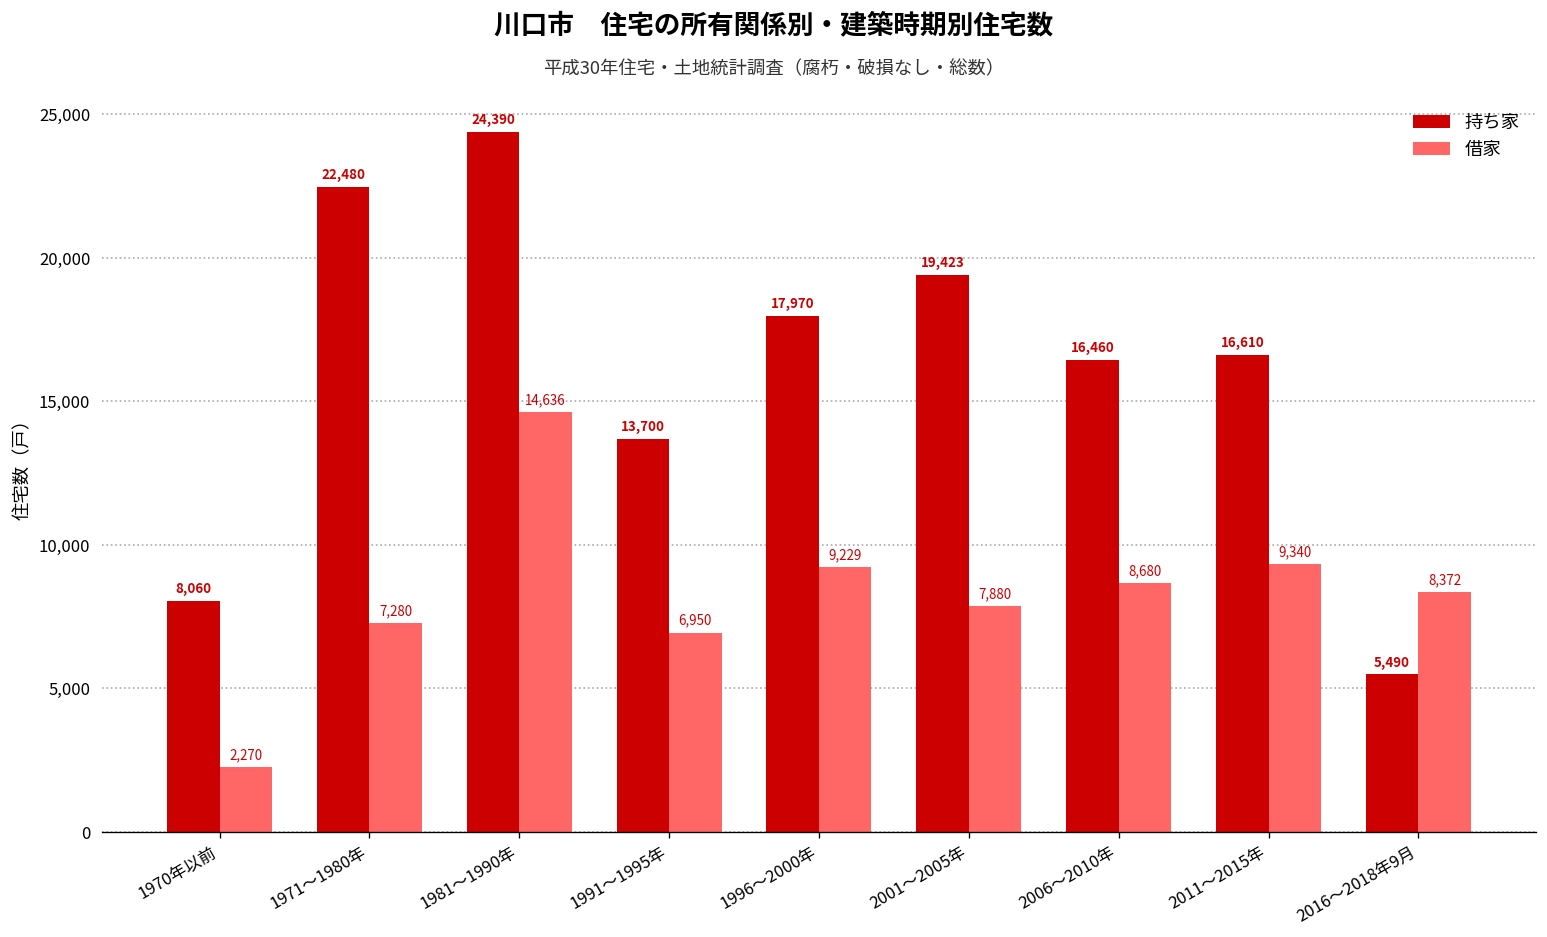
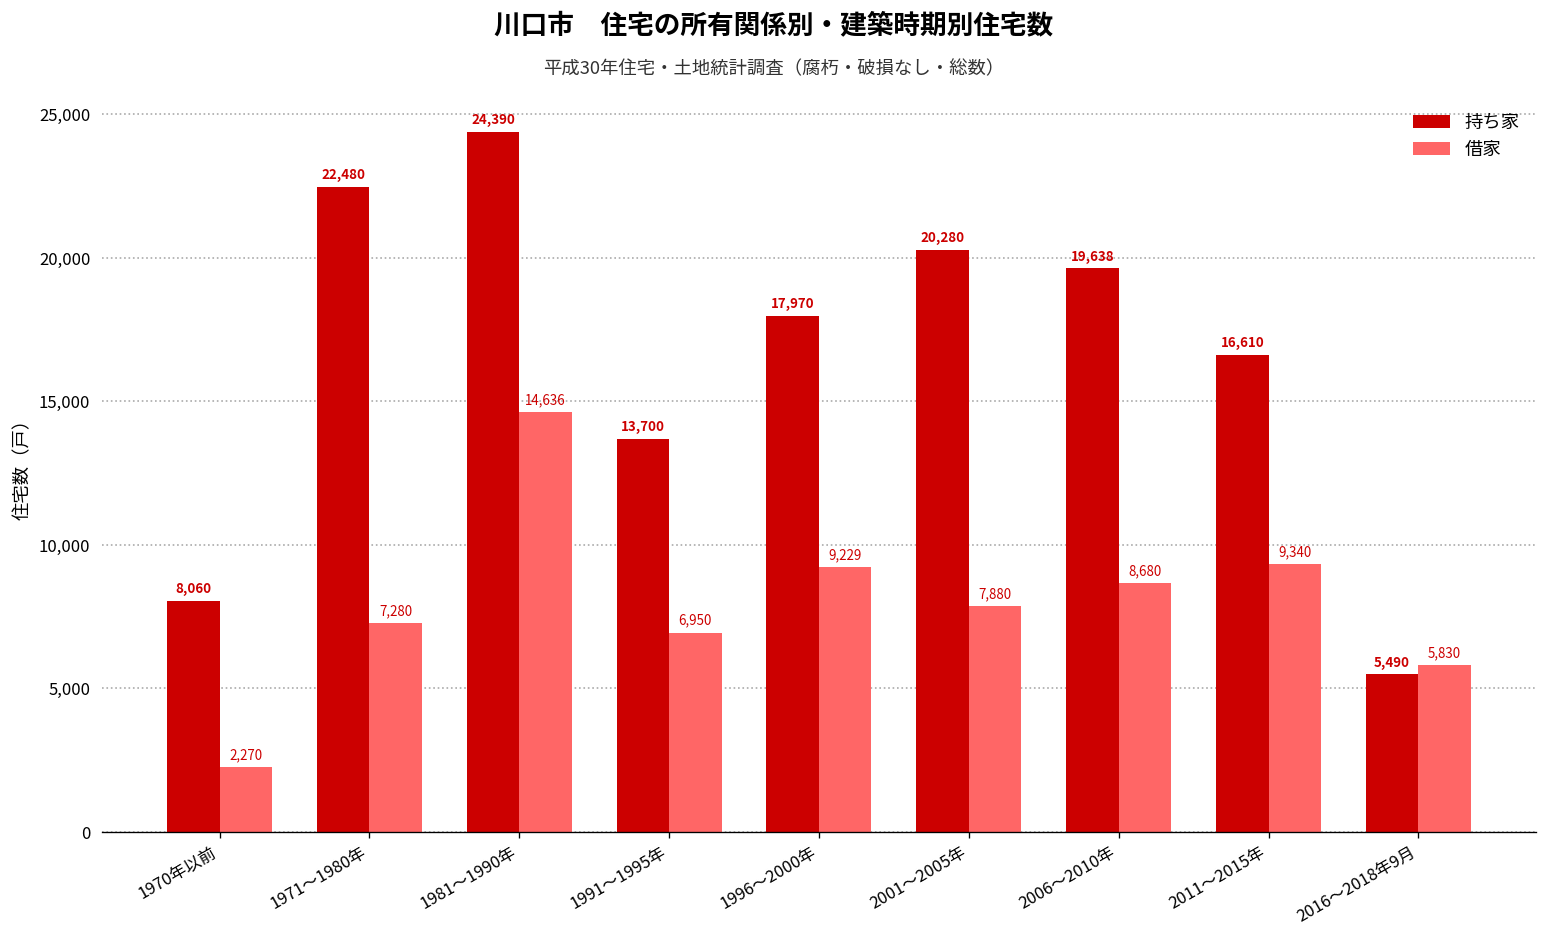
  {
    "持ち家": {
      "1970年以前": "8,060",
      "1971～1980年": "22,480",
      "1981～1990年": "24,390",
      "1991～1995年": "13,700",
      "1996～2000年": "17,970",
-     "2001～2005年": "19,423",
-     "2006～2010年": "16,460",
+     "2001～2005年": "20,280",
+     "2006～2010年": "19,638",
      "2011～2015年": "16,610",
      "2016～2018年9月": "5,490"
    },
    "借家": {
      "1970年以前": "2,270",
      "1971～1980年": "7,280",
      "1981～1990年": "14,636",
      "1991～1995年": "6,950",
      "1996～2000年": "9,229",
      "2001～2005年": "7,880",
      "2006～2010年": "8,680",
      "2011～2015年": "9,340",
-     "2016～2018年9月": "8,372"
+     "2016～2018年9月": "5,830"
    }
  }
